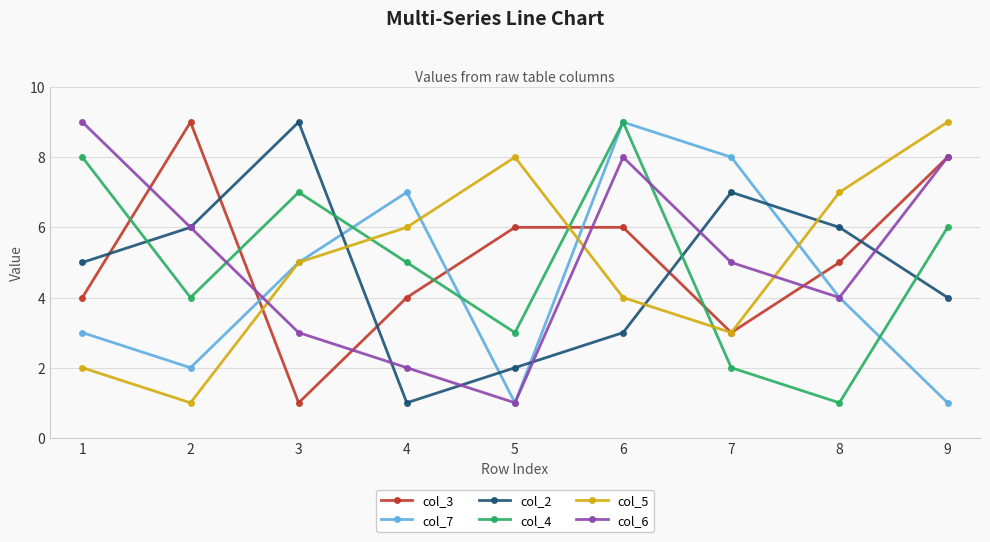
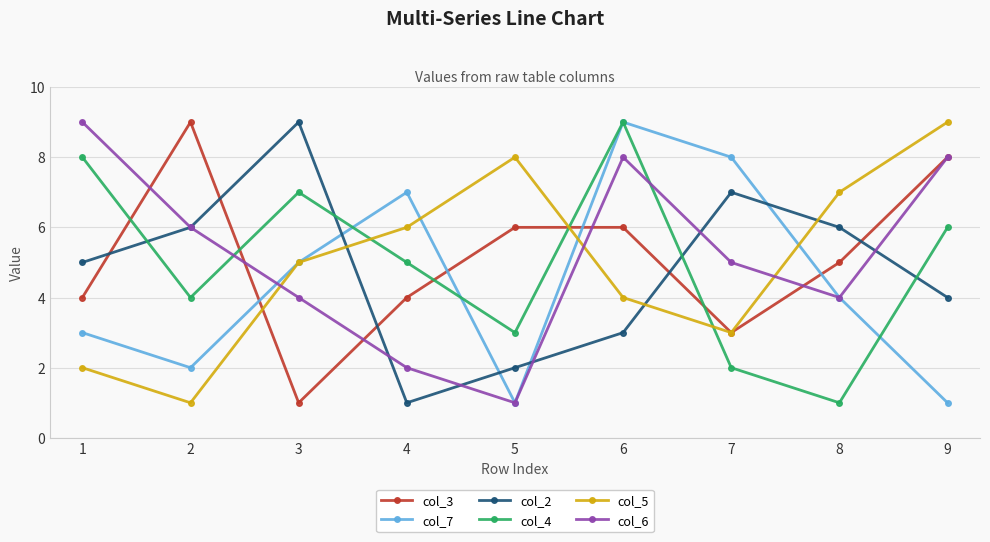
  {
    "col_3": {
      "1": 4,
      "2": 9,
      "3": 1,
      "4": 4,
      "5": 6,
      "6": 6,
      "8": 5
    },
    "col_7": {
      "1": 3,
      "2": 2,
      "4": 7,
      "7": 8,
      "9": 1
    },
    "col_2": {
      "1": 5,
      "3": 9,
      "4": 1,
      "5": 2,
      "6": 3,
      "7": 7,
      "8": 6,
      "9": 4
    },
    "col_4": {
      "1": 8,
      "2": 4,
      "3": 7,
      "4": 5,
      "5": 3,
      "7": 2,
      "8": 1,
      "9": 6
    },
    "col_5": {
      "1": 2,
      "2": 1,
      "4": 6,
      "5": 8,
      "6": 4,
      "8": 7,
      "9": 9
    },
    "col_6": {
      "1": 9,
-     "3": 3,
+     "3": 4,
      "4": 2,
      "6": 8,
      "7": 5
    }
  }
